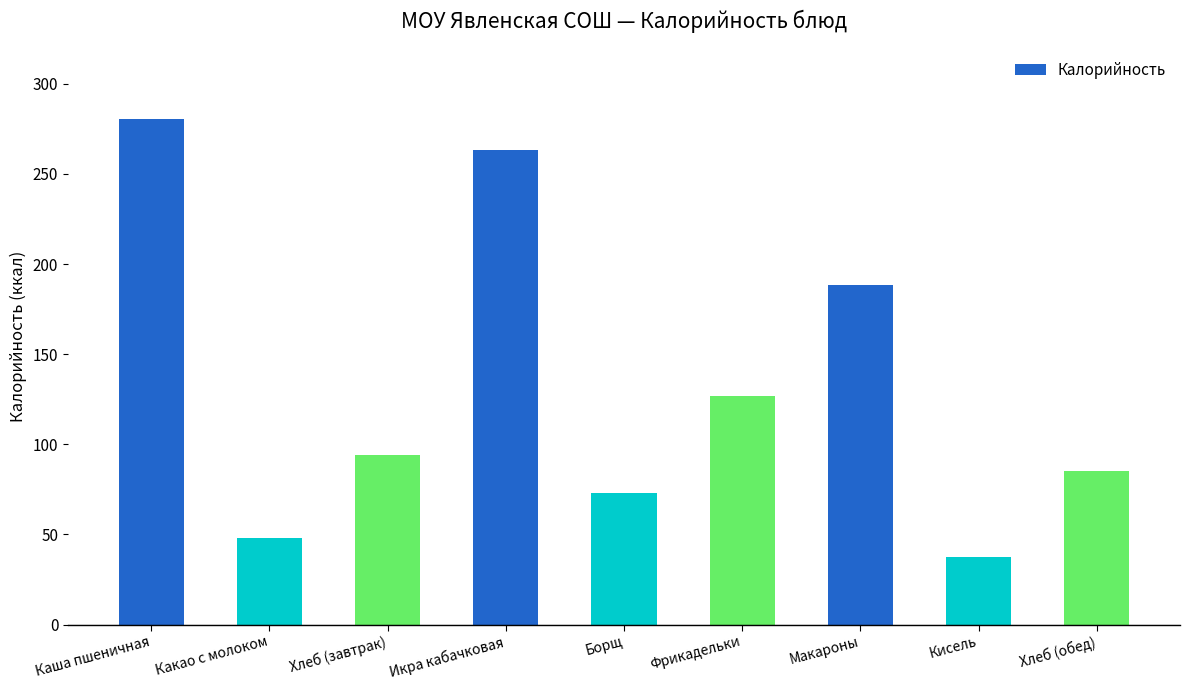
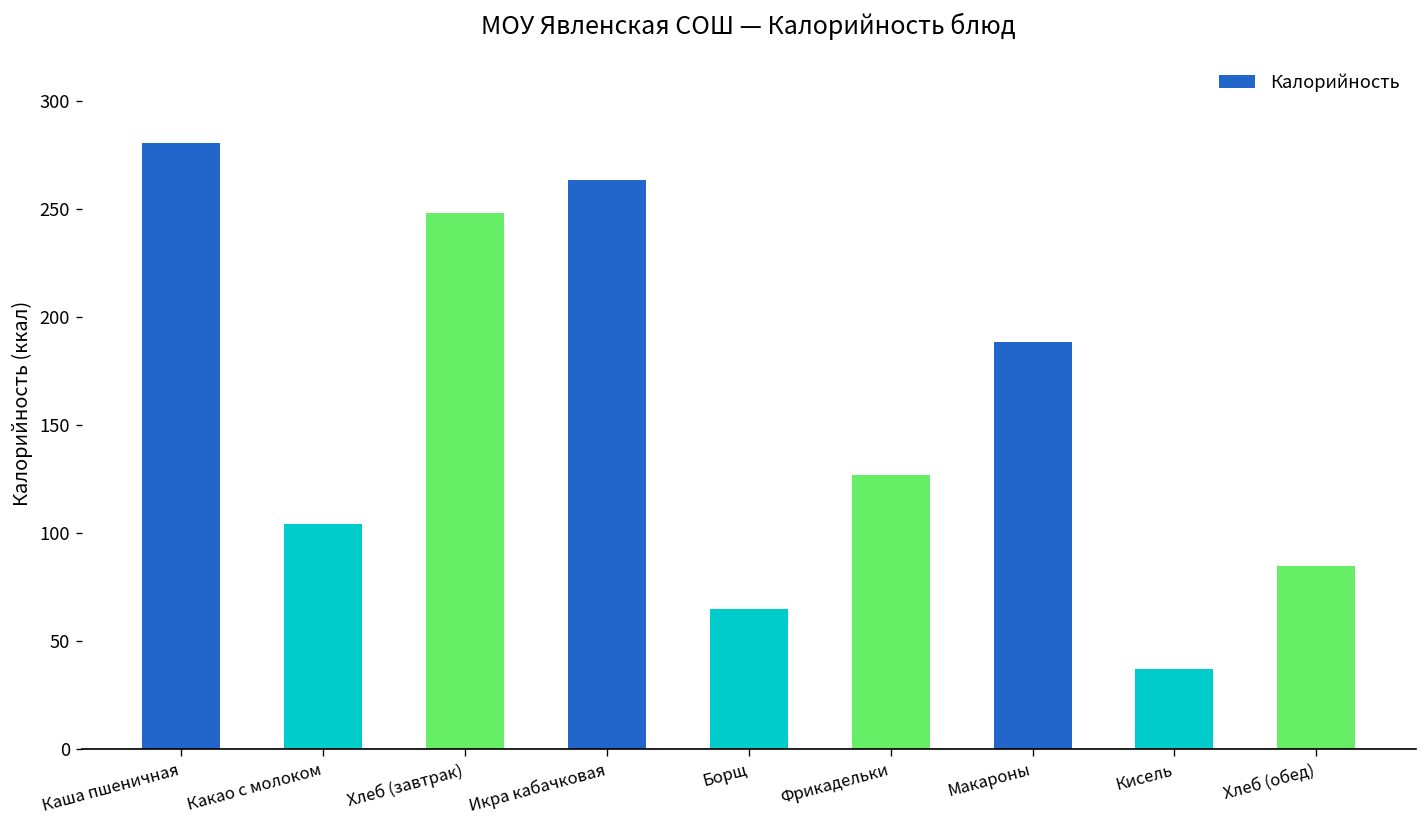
  {
    "Каша пшеничная": 280,
-   "Какао с молоком": 48,
-   "Хлеб (завтрак)": 94,
+   "Какао с молоком": 104,
+   "Хлеб (завтрак)": 248,
    "Икра кабачковая": 264,
-   "Борщ": 73,
+   "Борщ": 65,
    "Фрикадельки": 127,
    "Макароны": 188,
    "Кисель": 37,
    "Хлеб (обед)": 85
  }
